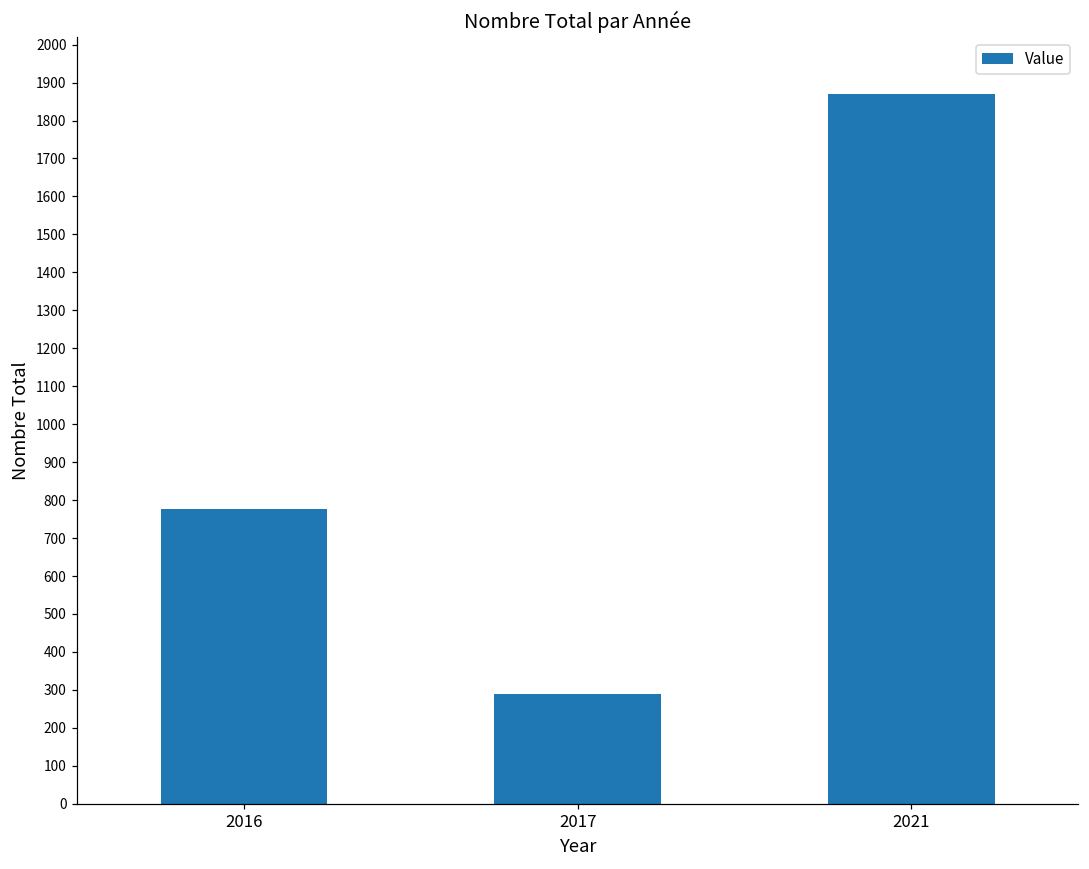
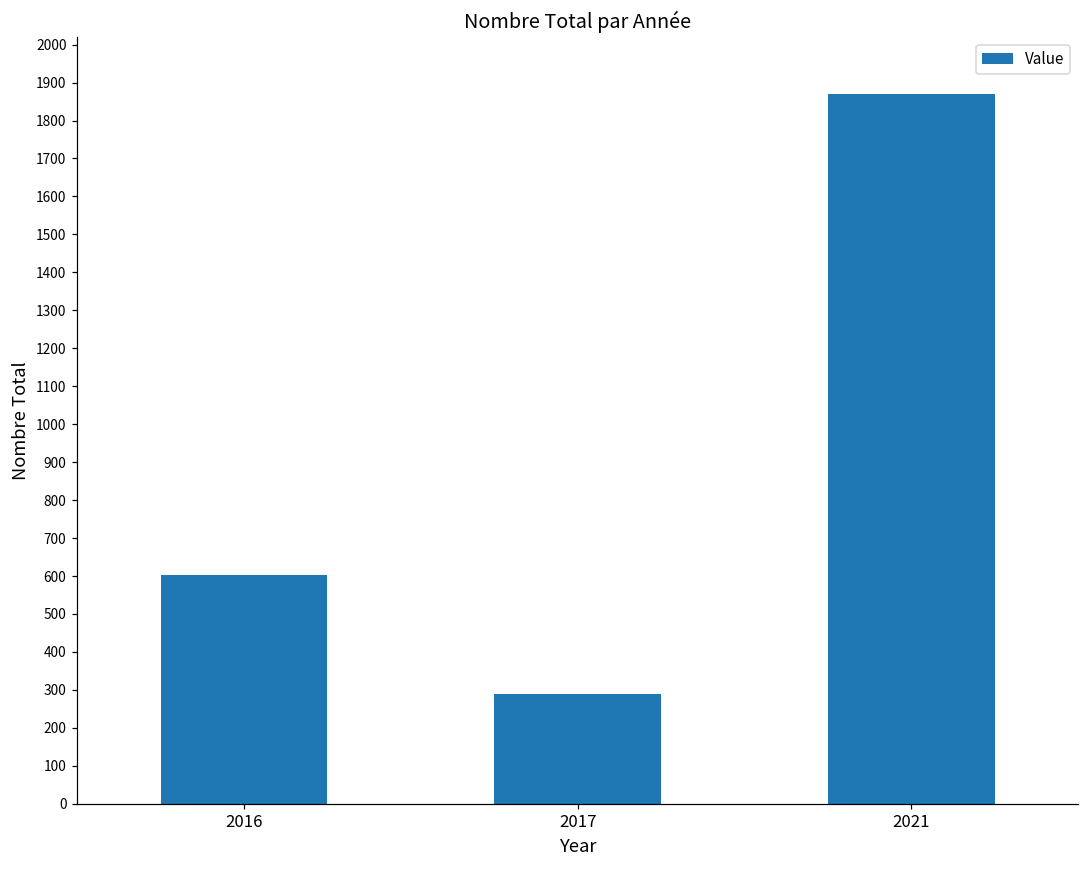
  {
-   "2016": 780,
+   "2016": 600,
    "2017": 290,
    "2021": 1870
  }
